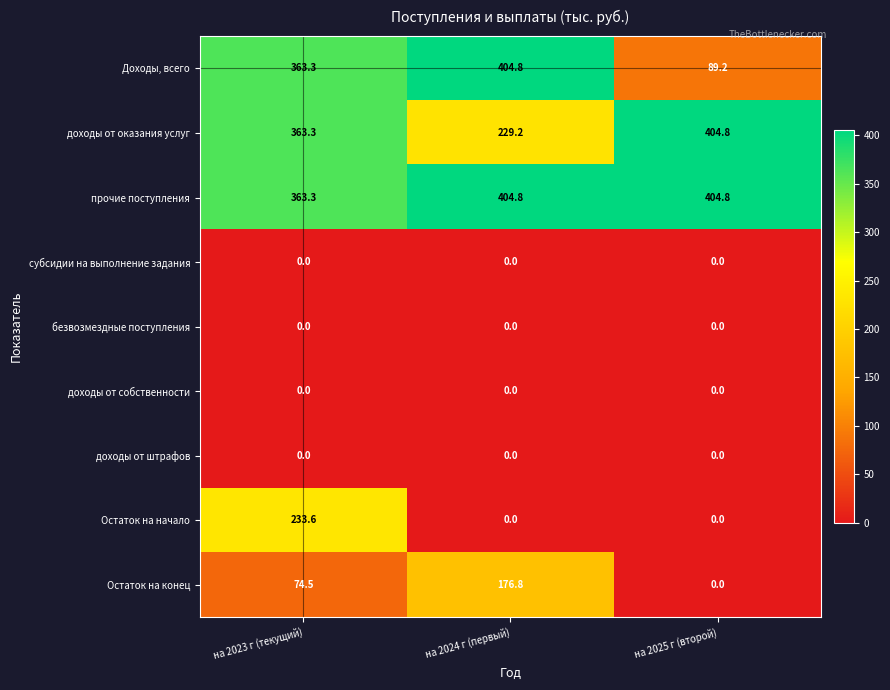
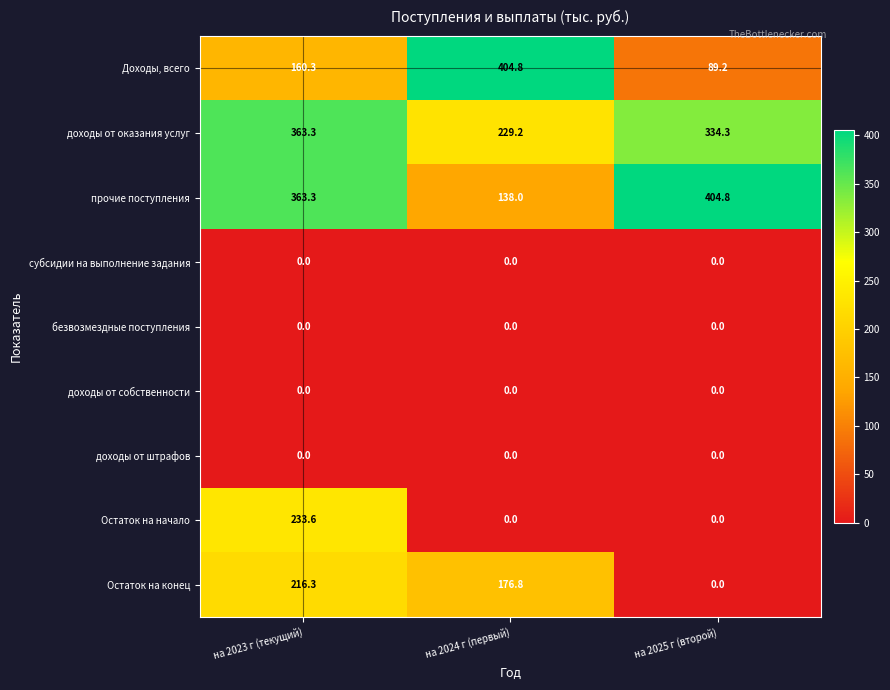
  {
    "Доходы, всего": {
-     "на 2023 г (текущий)": 363.3,
+     "на 2023 г (текущий)": 160.3,
      "на 2024 г (первый)": 404.8,
      "на 2025 г (второй)": 89.2
    },
    "доходы от оказания услуг": {
      "на 2023 г (текущий)": 363.3,
      "на 2024 г (первый)": 229.2,
-     "на 2025 г (второй)": 404.8
+     "на 2025 г (второй)": 334.3
    },
    "прочие поступления": {
      "на 2023 г (текущий)": 363.3,
-     "на 2024 г (первый)": 404.8,
+     "на 2024 г (первый)": 138.0,
      "на 2025 г (второй)": 404.8
    },
    "субсидии на выполнение задания": {
      "на 2023 г (текущий)": 0.0,
      "на 2024 г (первый)": 0.0,
      "на 2025 г (второй)": 0.0
    },
    "безвозмездные поступления": {
      "на 2023 г (текущий)": 0.0,
      "на 2024 г (первый)": 0.0,
      "на 2025 г (второй)": 0.0
    },
    "доходы от собственности": {
      "на 2023 г (текущий)": 0.0,
      "на 2024 г (первый)": 0.0,
      "на 2025 г (второй)": 0.0
    },
    "доходы от штрафов": {
      "на 2023 г (текущий)": 0.0,
      "на 2024 г (первый)": 0.0,
      "на 2025 г (второй)": 0.0
    },
    "Остаток на начало": {
      "на 2023 г (текущий)": 233.6,
      "на 2024 г (первый)": 0.0,
      "на 2025 г (второй)": 0.0
    },
    "Остаток на конец": {
-     "на 2023 г (текущий)": 74.5,
+     "на 2023 г (текущий)": 216.3,
      "на 2024 г (первый)": 176.8,
      "на 2025 г (второй)": 0.0
    }
  }
